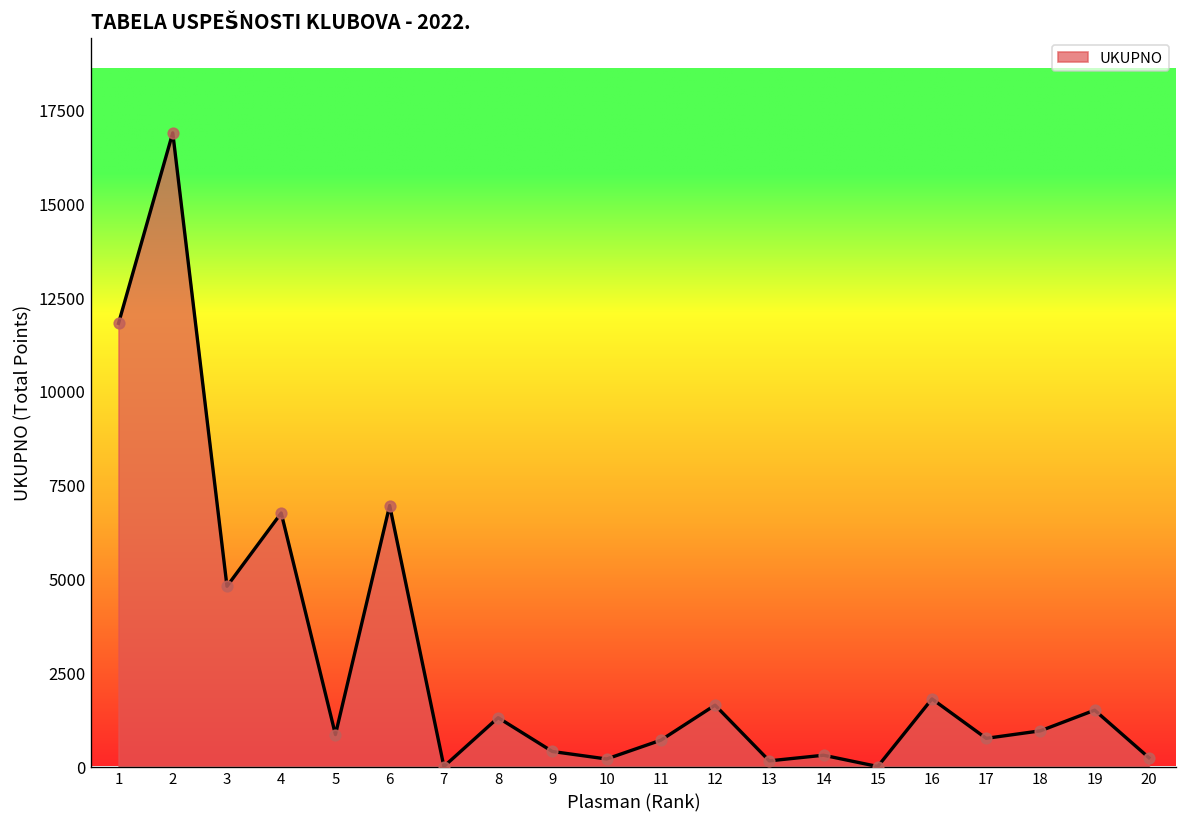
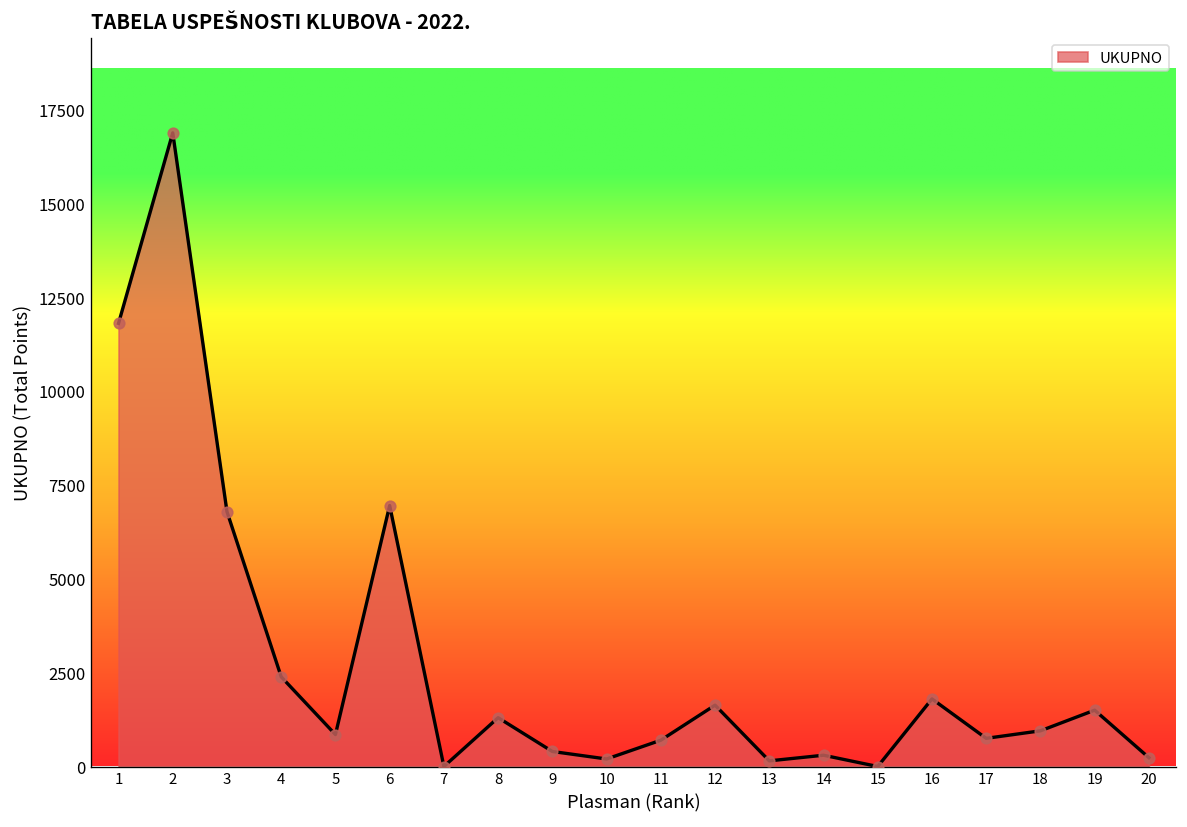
  {
    "1": 11800,
    "2": 16900,
-   "3": 4800,
-   "4": 6800,
+   "3": 6800,
+   "4": 2400,
    "5": 900,
    "6": 7000,
    "7": 0,
    "8": 1300,
    "9": 400,
    "10": 200,
    "11": 700,
    "12": 1600,
    "13": 200,
    "14": 300,
    "15": 0,
    "16": 1800,
    "17": 800,
    "18": 1000,
    "19": 1500,
    "20": 200
  }
